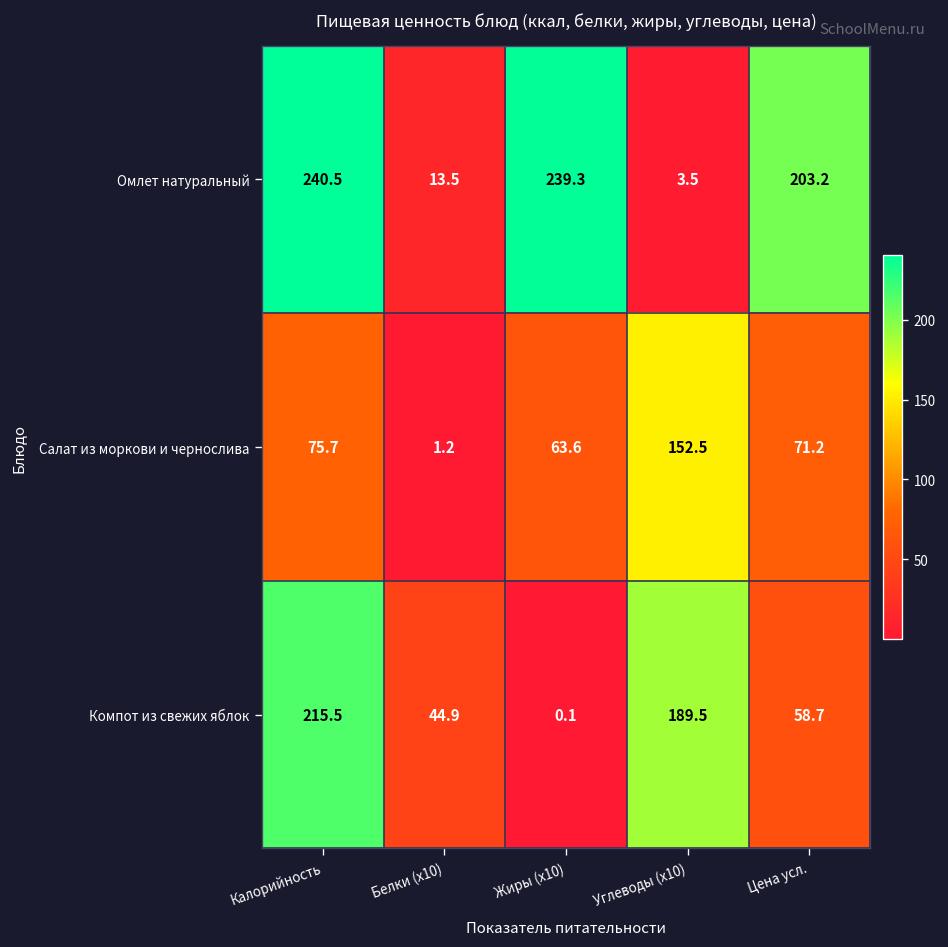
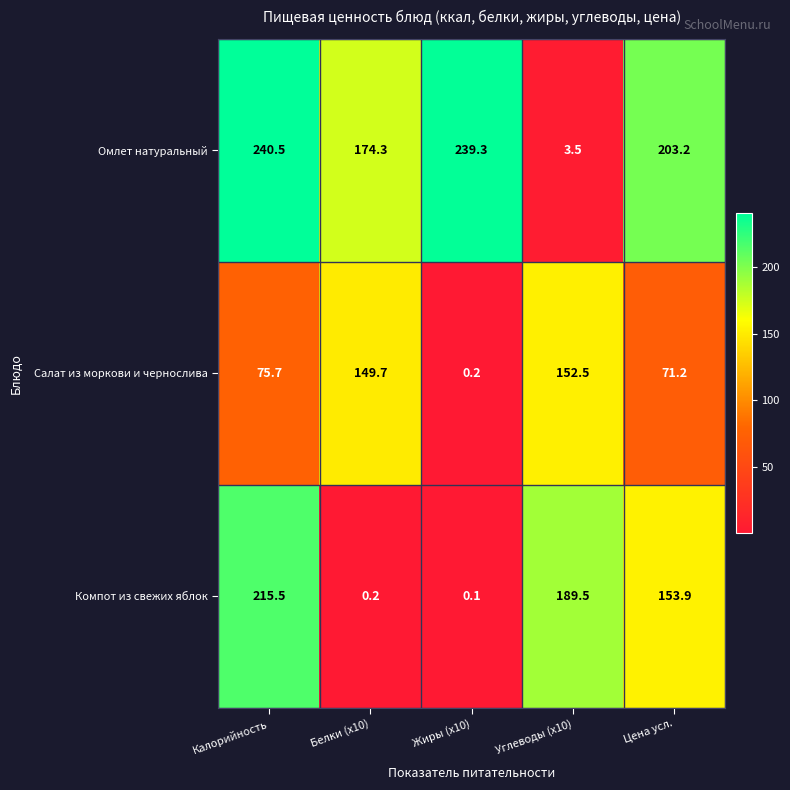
  {
    "Омлет натуральный": {
      "Калорийность": 240.5,
-     "Белки (x10)": 13.5,
+     "Белки (x10)": 174.3,
      "Жиры (x10)": 239.3,
      "Углеводы (x10)": 3.5,
      "Цена усл.": 203.2
    },
    "Салат из моркови и чернослива": {
      "Калорийность": 75.7,
-     "Белки (x10)": 1.2,
-     "Жиры (x10)": 63.6,
+     "Белки (x10)": 149.7,
+     "Жиры (x10)": 0.2,
      "Углеводы (x10)": 152.5,
      "Цена усл.": 71.2
    },
    "Компот из свежих яблок": {
      "Калорийность": 215.5,
-     "Белки (x10)": 44.9,
+     "Белки (x10)": 0.2,
      "Жиры (x10)": 0.1,
      "Углеводы (x10)": 189.5,
-     "Цена усл.": 58.7
+     "Цена усл.": 153.9
    }
  }
